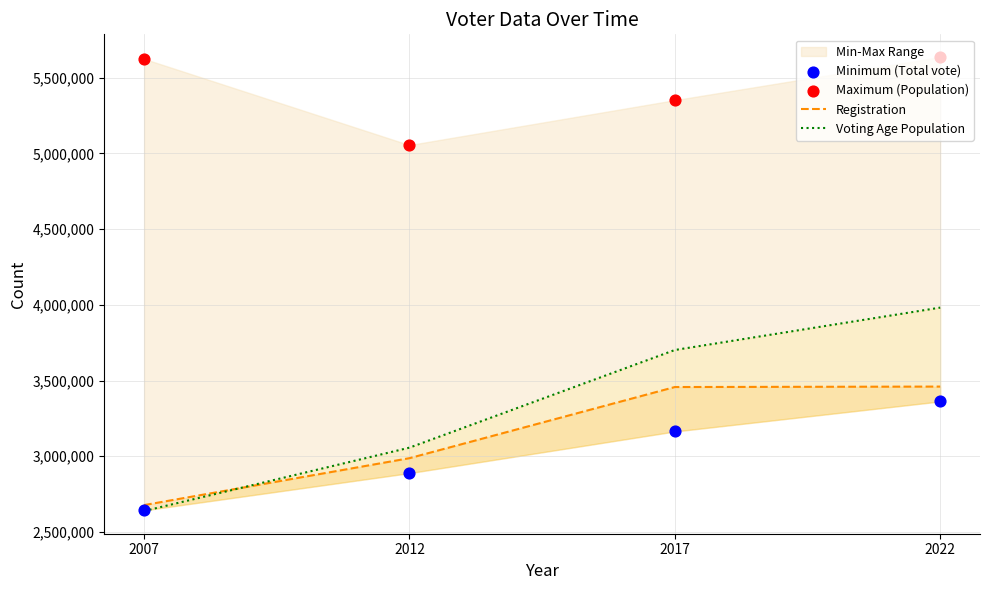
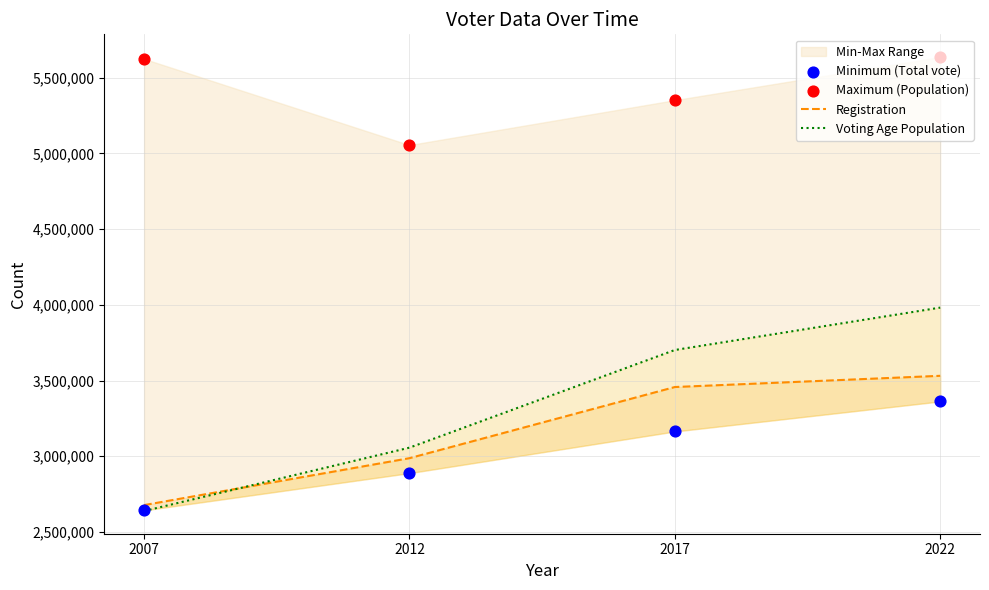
  {
    "Registration": {
      "2007": "2,680,000",
      "2012": "2,990,000",
      "2017": "3,460,000",
-     "2022": "3,460,000"
+     "2022": "3,530,000"
    }
  }
